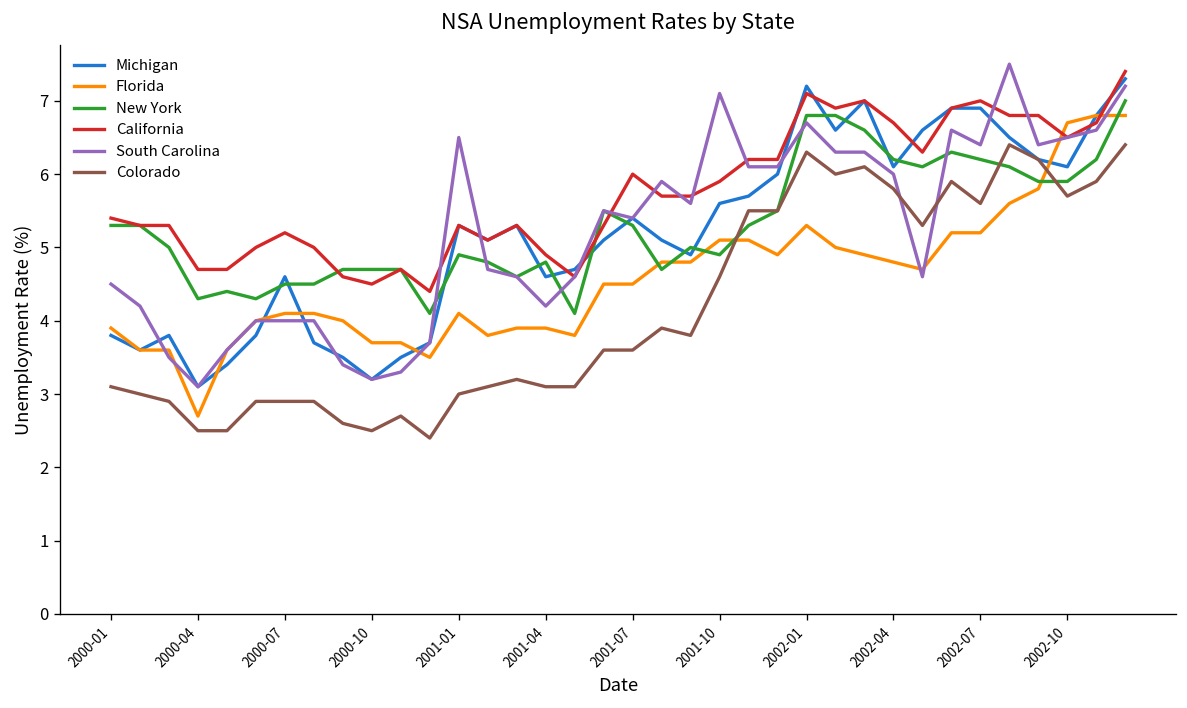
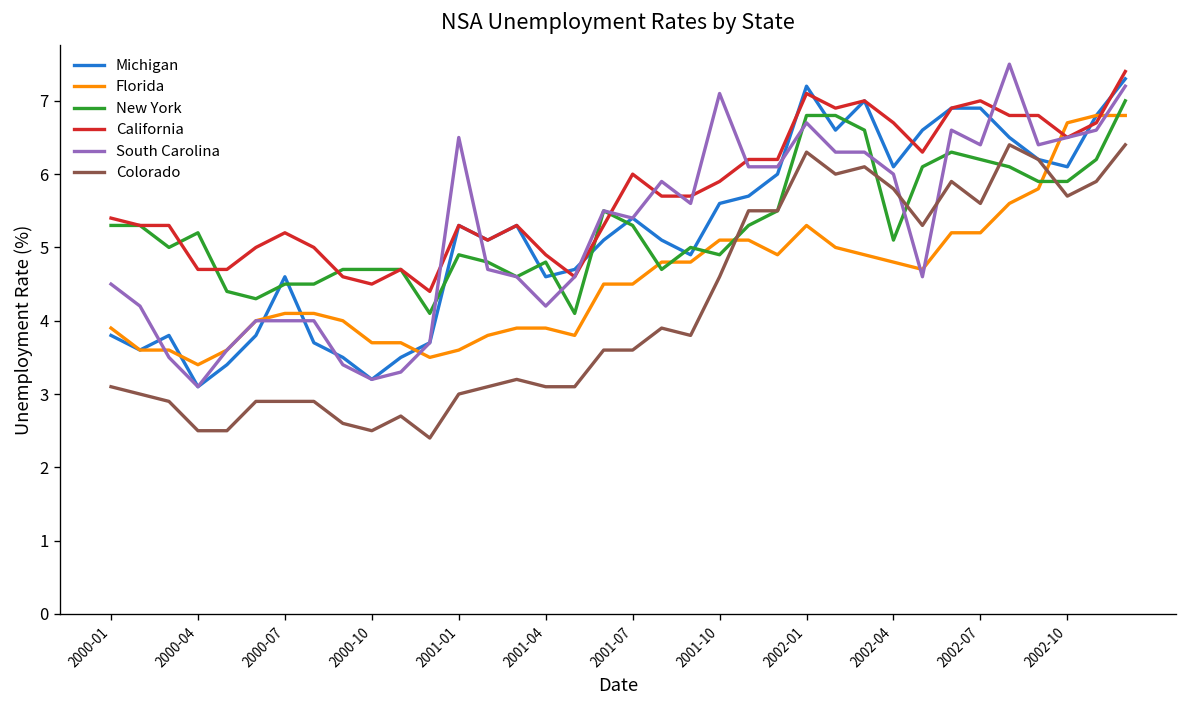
  {
    "Michigan": {
      "2000-01": 3.8,
      "2000-07": 4.6,
      "2001-04": 4.6,
      "2001-10": 5.6,
      "2002-01": 7.2,
      "2002-04": 6.1,
      "2002-07": 6.9,
      "2002-10": 6.1
    },
    "Florida": {
      "2000-01": 3.9,
-     "2000-04": 2.7,
+     "2000-04": 3.4,
      "2000-07": 4.1,
      "2000-10": 3.7,
-     "2001-01": 4.1,
+     "2001-01": 3.6,
      "2001-04": 3.9,
      "2001-07": 4.5,
      "2001-10": 5.1,
      "2002-01": 5.3,
      "2002-04": 4.8,
      "2002-07": 5.2,
      "2002-10": 6.7
    },
    "New York": {
      "2000-01": 5.3,
-     "2000-04": 4.3,
+     "2000-04": 5.2,
      "2000-07": 4.5,
      "2000-10": 4.7,
      "2001-01": 4.9,
      "2001-04": 4.8,
      "2001-07": 5.3,
      "2001-10": 4.9,
      "2002-01": 6.8,
-     "2002-04": 6.2,
+     "2002-04": 5.1,
      "2002-07": 6.2,
      "2002-10": 5.9
    },
    "California": {
      "2000-01": 5.4,
      "2000-04": 4.7,
      "2000-07": 5.2,
      "2000-10": 4.5,
      "2001-04": 4.9,
      "2001-07": 6.0,
      "2001-10": 5.9,
      "2002-01": 7.1,
      "2002-04": 6.7,
      "2002-07": 7.0
    },
    "South Carolina": {
      "2000-01": 4.5,
      "2000-07": 4.0,
      "2001-01": 6.5,
      "2001-04": 4.2,
      "2001-10": 7.1,
      "2002-01": 6.7,
      "2002-04": 6.0,
      "2002-07": 6.4
    },
    "Colorado": {
      "2000-01": 3.1,
      "2000-04": 2.5,
      "2000-07": 2.9,
      "2000-10": 2.5,
      "2001-01": 3.0,
      "2001-04": 3.1,
      "2001-07": 3.6,
      "2001-10": 4.6,
      "2002-01": 6.3,
      "2002-04": 5.8,
      "2002-07": 5.6,
      "2002-10": 5.7
    }
  }
